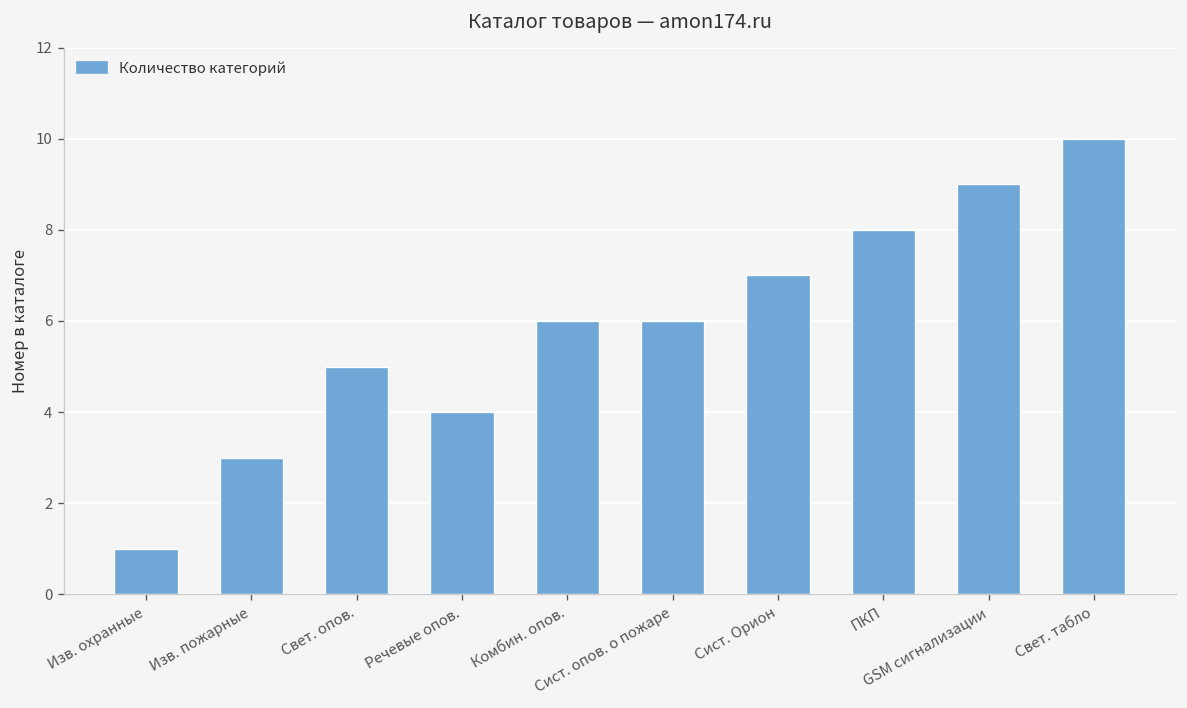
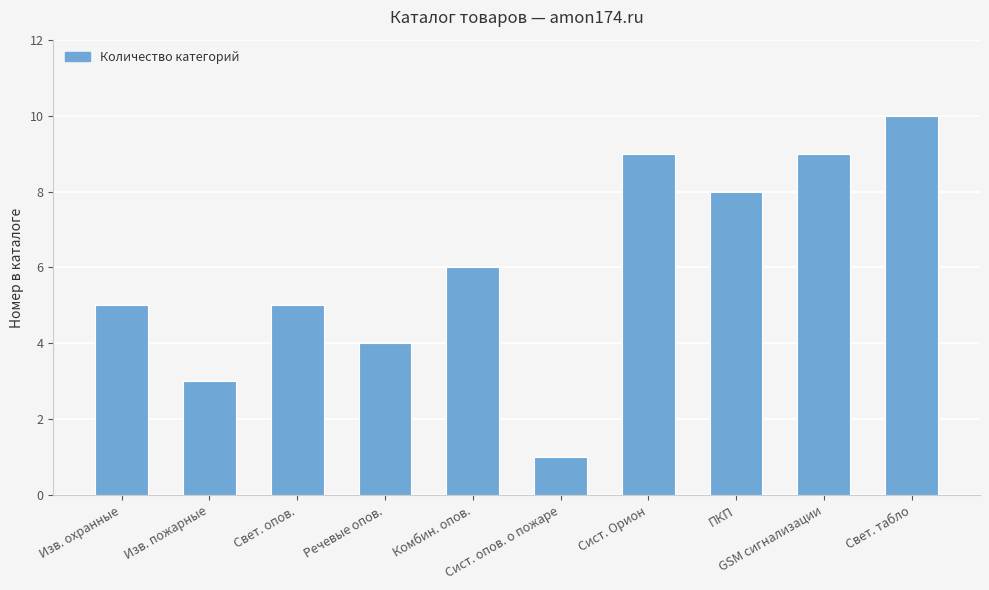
  {
-   "Изв. охранные": 1,
+   "Изв. охранные": 5,
    "Изв. пожарные": 3,
    "Свет. опов.": 5,
    "Речевые опов.": 4,
    "Комбин. опов.": 6,
-   "Сист. опов. о пожаре": 6,
-   "Сист. Орион": 7,
+   "Сист. опов. о пожаре": 1,
+   "Сист. Орион": 9,
    "ПКП": 8,
    "GSM сигнализации": 9,
    "Свет. табло": 10
  }
